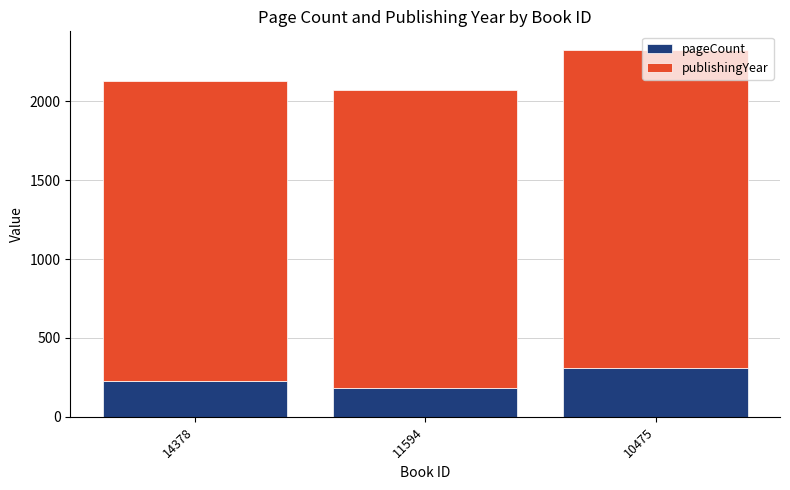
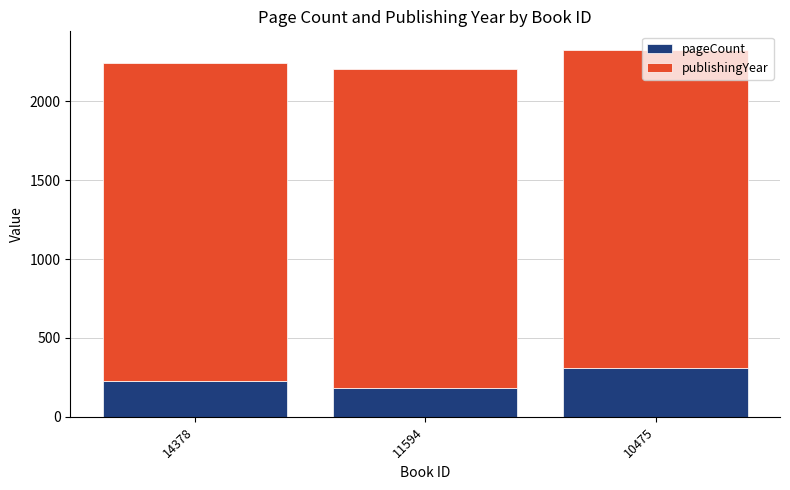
  {
    "pageCount": {
      "14378": 230,
      "11594": 190,
      "10475": 310
    },
    "publishingYear": {
-     "14378": 1910,
-     "11594": 1880
+     "14378": 2020,
+     "11594": 2020
    }
  }
